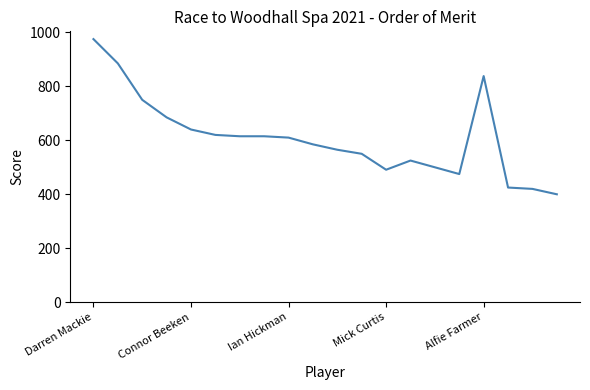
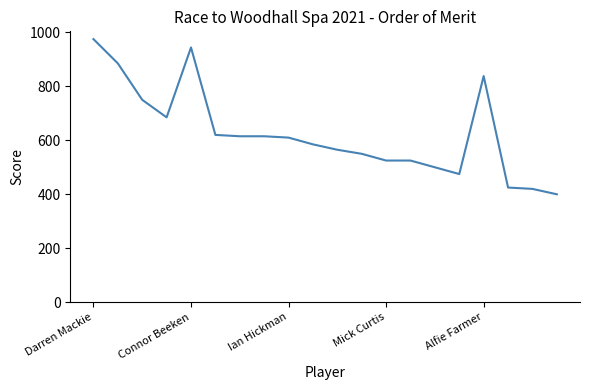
  {
    "Darren Mackie": 980,
-   "Connor Beeken": 640,
+   "Connor Beeken": 940,
    "Ian Hickman": 610,
-   "Mick Curtis": 490,
+   "Mick Curtis": 530,
    "Alfie Farmer": 840
  }
